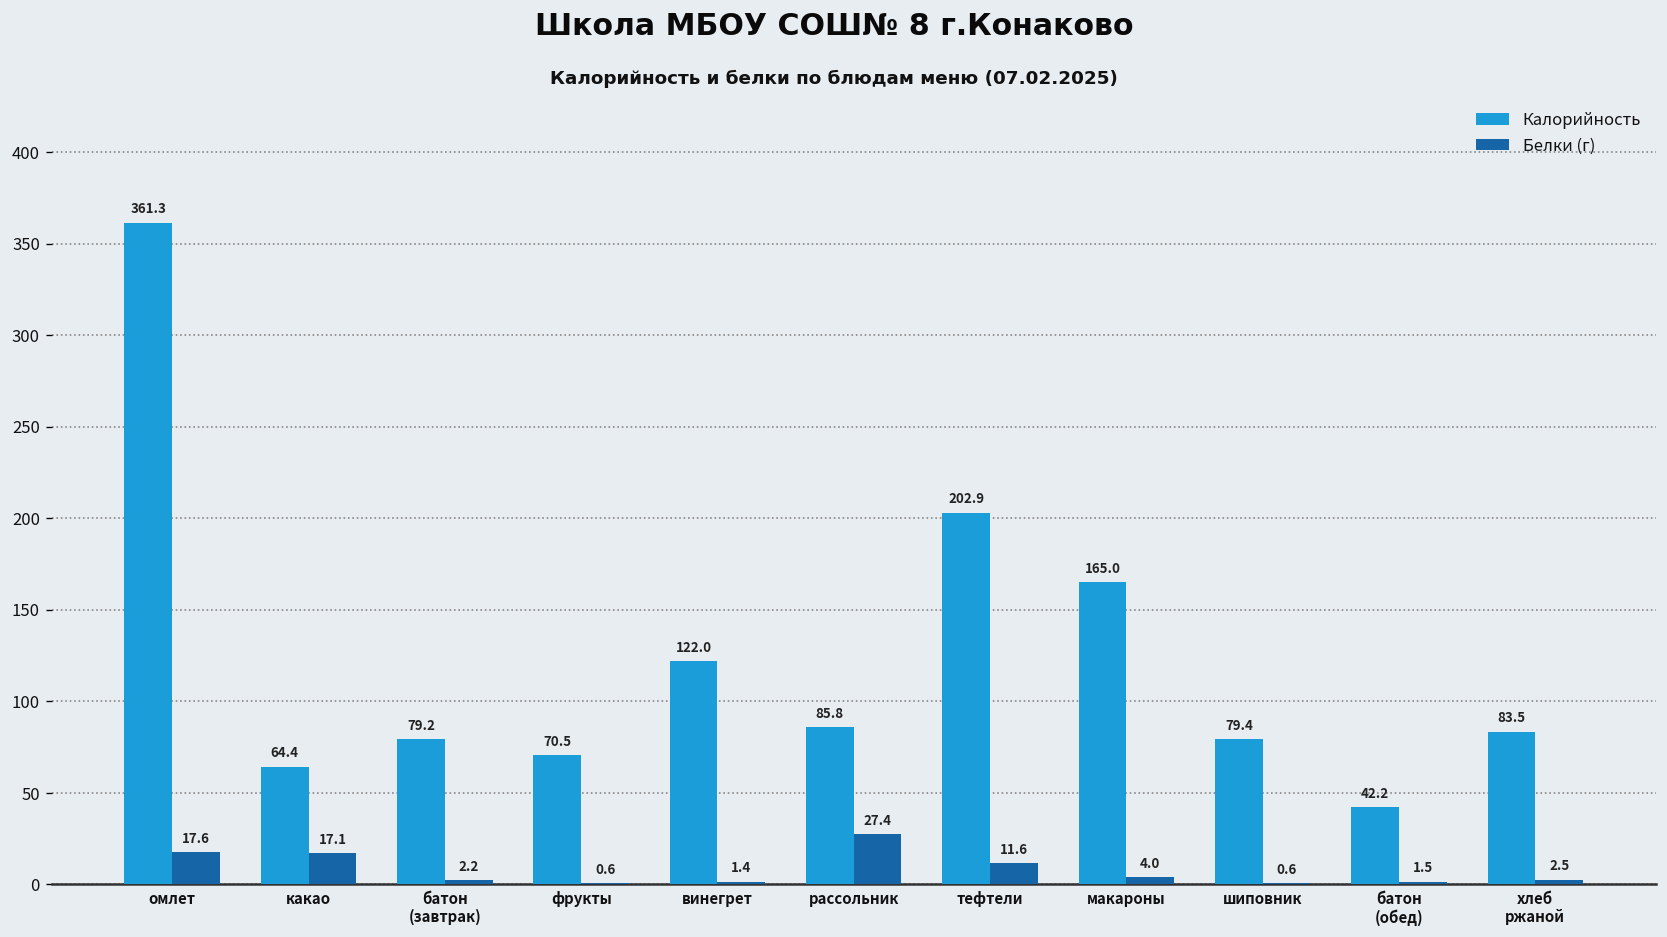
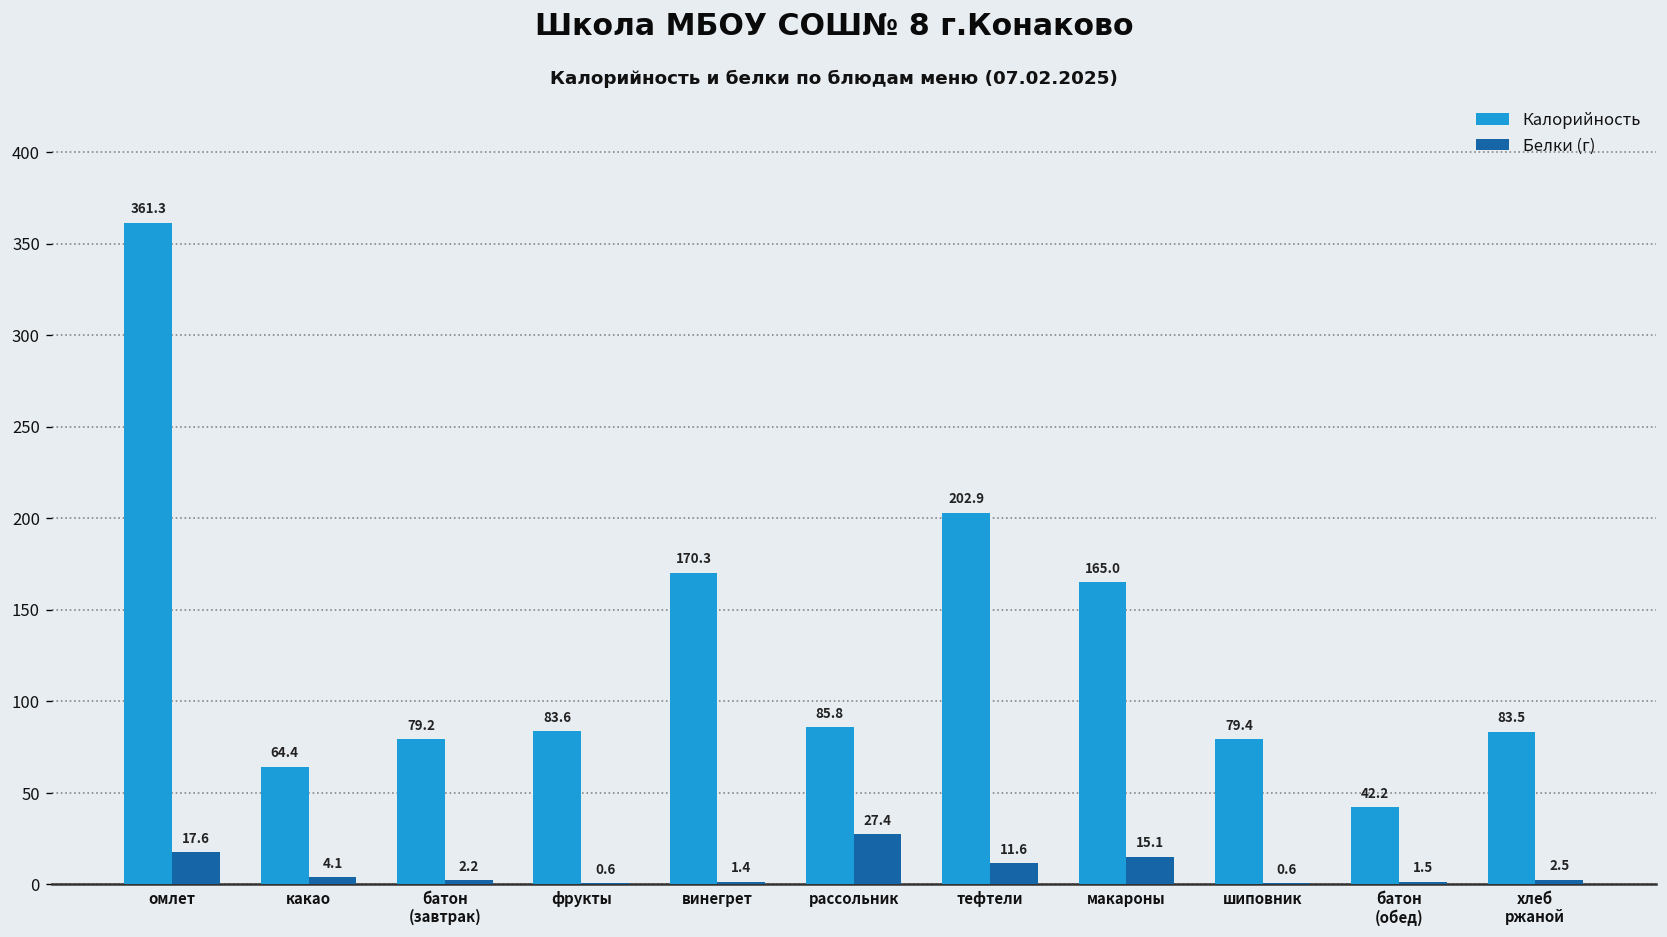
  {
    "Калорийность": {
      "омлет": 361.3,
      "какао": 64.4,
      "батон (завтрак)": 79.2,
-     "фрукты": 70.5,
-     "винегрет": 122.0,
+     "фрукты": 83.6,
+     "винегрет": 170.3,
      "рассольник": 85.8,
      "тефтели": 202.9,
      "макароны": 165.0,
      "шиповник": 79.4,
      "батон (обед)": 42.2,
      "хлеб ржаной": 83.5
    },
    "Белки (г)": {
      "омлет": 17.6,
-     "какао": 17.1,
+     "какао": 4.1,
      "батон (завтрак)": 2.2,
      "фрукты": 0.6,
      "винегрет": 1.4,
      "рассольник": 27.4,
      "тефтели": 11.6,
-     "макароны": 4.0,
+     "макароны": 15.1,
      "шиповник": 0.6,
      "батон (обед)": 1.5,
      "хлеб ржаной": 2.5
    }
  }
